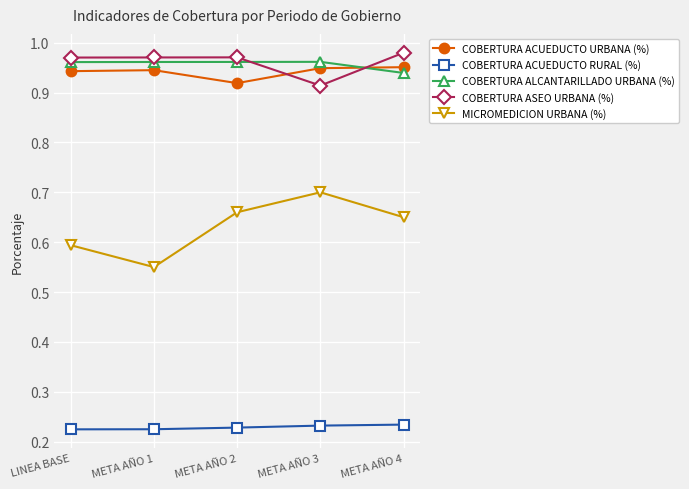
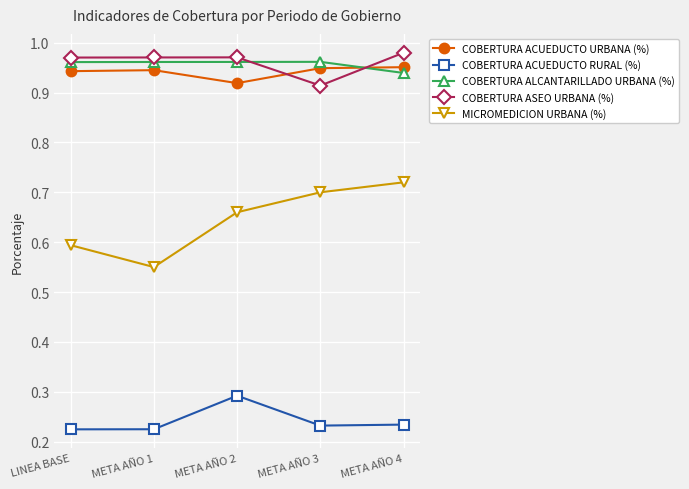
  {
    "COBERTURA ACUEDUCTO URBANA (%)": {
      "LINEA BASE": 0.94,
      "META AÑO 1": 0.95,
      "META AÑO 2": 0.92,
      "META AÑO 3": 0.95,
      "META AÑO 4": 0.95
    },
    "COBERTURA ACUEDUCTO RURAL (%)": {
      "LINEA BASE": 0.22,
      "META AÑO 1": 0.22,
-     "META AÑO 2": 0.23,
+     "META AÑO 2": 0.29,
      "META AÑO 3": 0.23,
      "META AÑO 4": 0.23
    },
    "COBERTURA ALCANTARILLADO URBANA (%)": {
      "LINEA BASE": 0.96,
      "META AÑO 1": 0.96,
      "META AÑO 2": 0.96,
      "META AÑO 3": 0.96,
      "META AÑO 4": 0.94
    },
    "COBERTURA ASEO URBANA (%)": {
      "LINEA BASE": 0.97,
      "META AÑO 1": 0.97,
      "META AÑO 2": 0.97,
      "META AÑO 3": 0.91,
      "META AÑO 4": 0.98
    },
    "MICROMEDICION URBANA (%)": {
      "LINEA BASE": 0.59,
      "META AÑO 1": 0.55,
      "META AÑO 2": 0.66,
      "META AÑO 3": 0.70,
-     "META AÑO 4": 0.65
+     "META AÑO 4": 0.72
    }
  }
